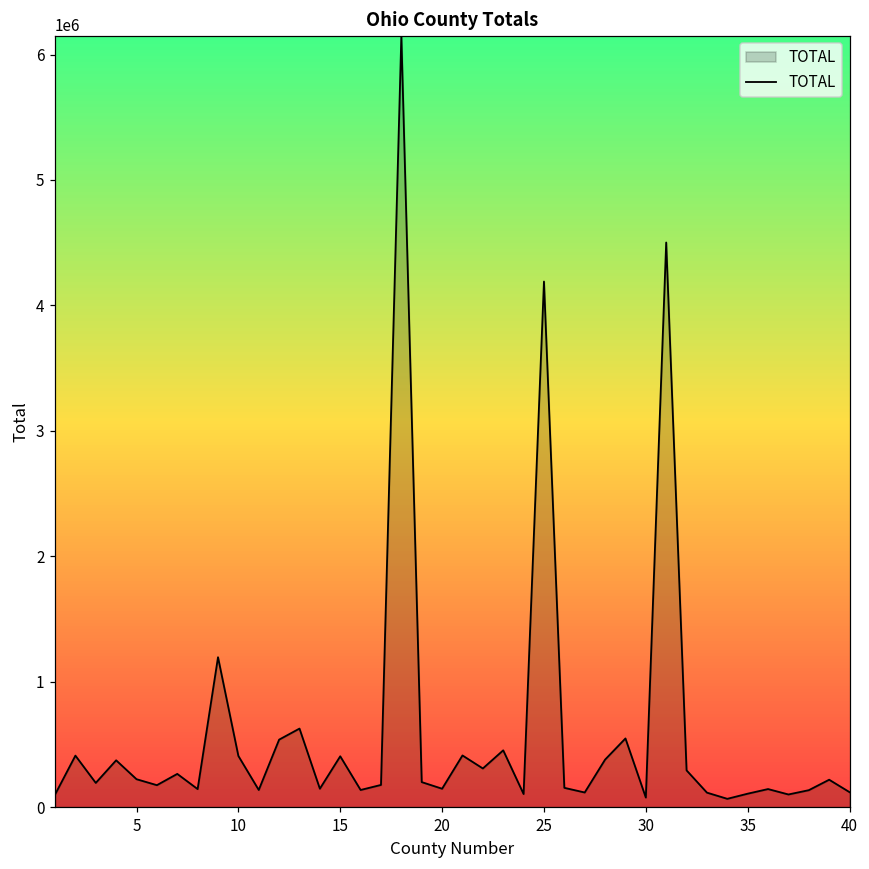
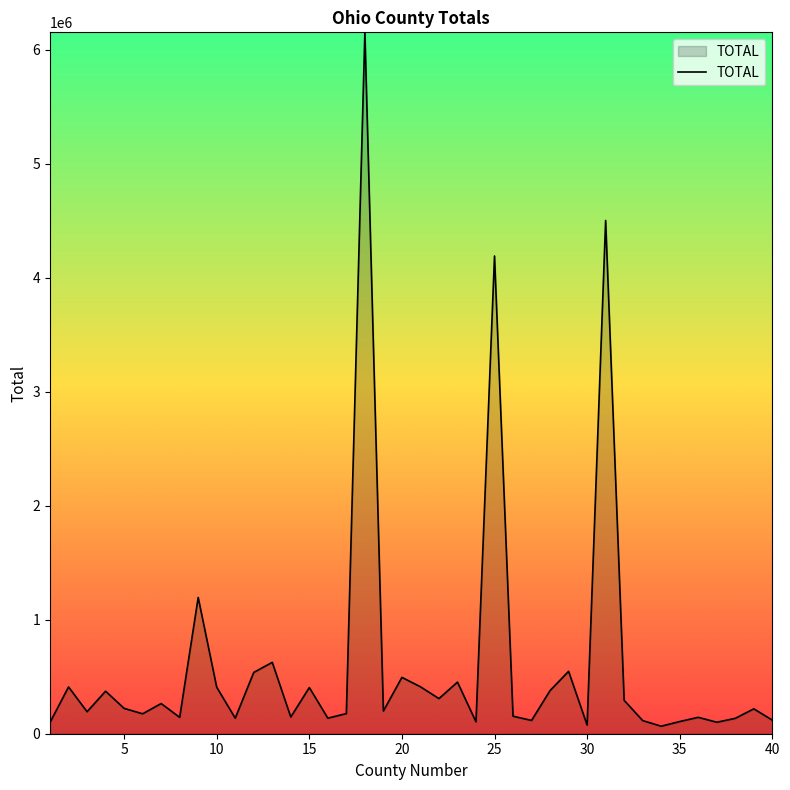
  {
    "5": 220000,
    "10": 410000,
    "15": 410000,
-   "20": 150000,
+   "20": 490000,
    "25": 4190000,
    "30": 80000,
    "35": 110000,
    "40": 120000
  }
